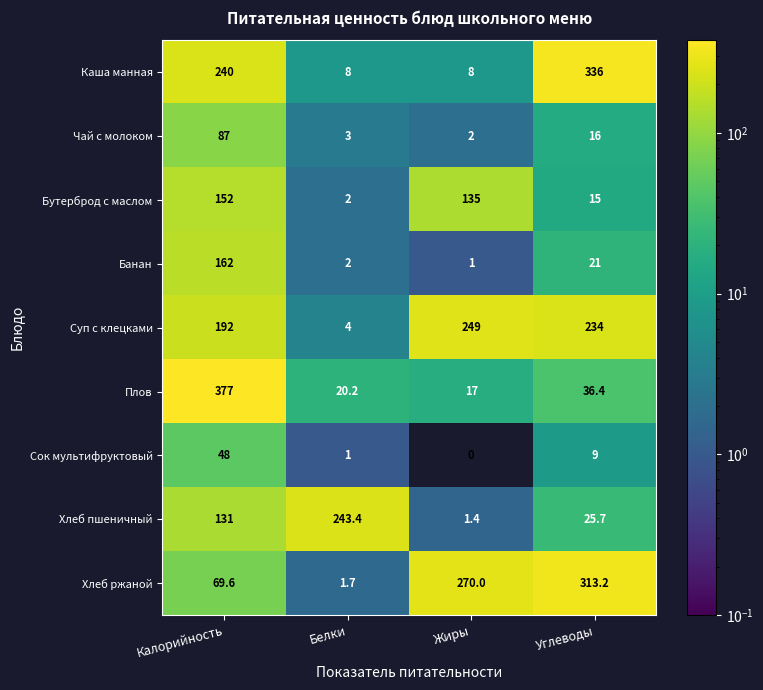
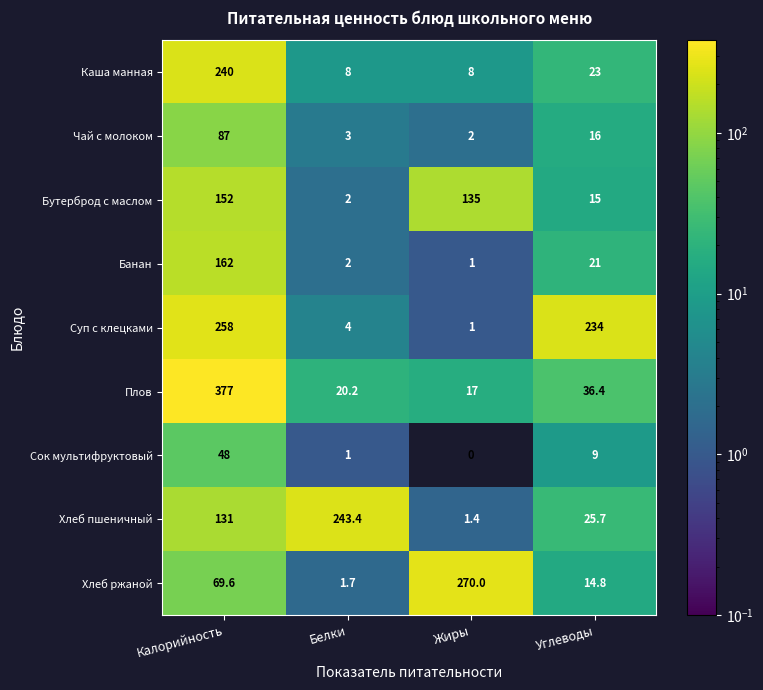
  {
    "Каша манная": {
      "Калорийность": 240,
      "Белки": 8,
      "Жиры": 8,
-     "Углеводы": 336
+     "Углеводы": 23
    },
    "Чай с молоком": {
      "Калорийность": 87,
      "Белки": 3,
      "Жиры": 2,
      "Углеводы": 16
    },
    "Бутерброд с маслом": {
      "Калорийность": 152,
      "Белки": 2,
      "Жиры": 135,
      "Углеводы": 15
    },
    "Банан": {
      "Калорийность": 162,
      "Белки": 2,
      "Жиры": 1,
      "Углеводы": 21
    },
    "Суп с клецками": {
-     "Калорийность": 192,
+     "Калорийность": 258,
      "Белки": 4,
-     "Жиры": 249,
+     "Жиры": 1,
      "Углеводы": 234
    },
    "Плов": {
      "Калорийность": 377,
      "Белки": 20.2,
      "Жиры": 17,
      "Углеводы": 36.4
    },
    "Сок мультифруктовый": {
      "Калорийность": 48,
      "Белки": 1,
      "Углеводы": 9
    },
    "Хлеб пшеничный": {
      "Калорийность": 131,
      "Белки": 243.4,
      "Жиры": 1.4,
      "Углеводы": 25.7
    },
    "Хлеб ржаной": {
      "Калорийность": 69.6,
      "Белки": 1.7,
      "Жиры": 270.0,
-     "Углеводы": 313.2
+     "Углеводы": 14.8
    }
  }
